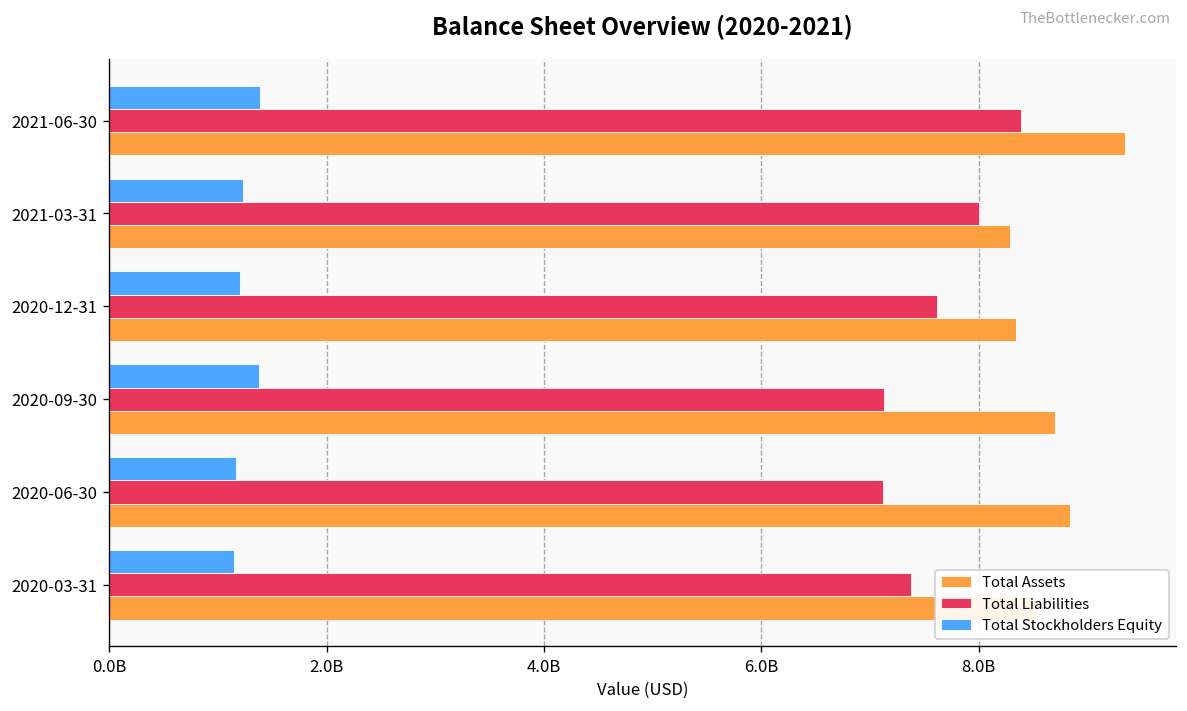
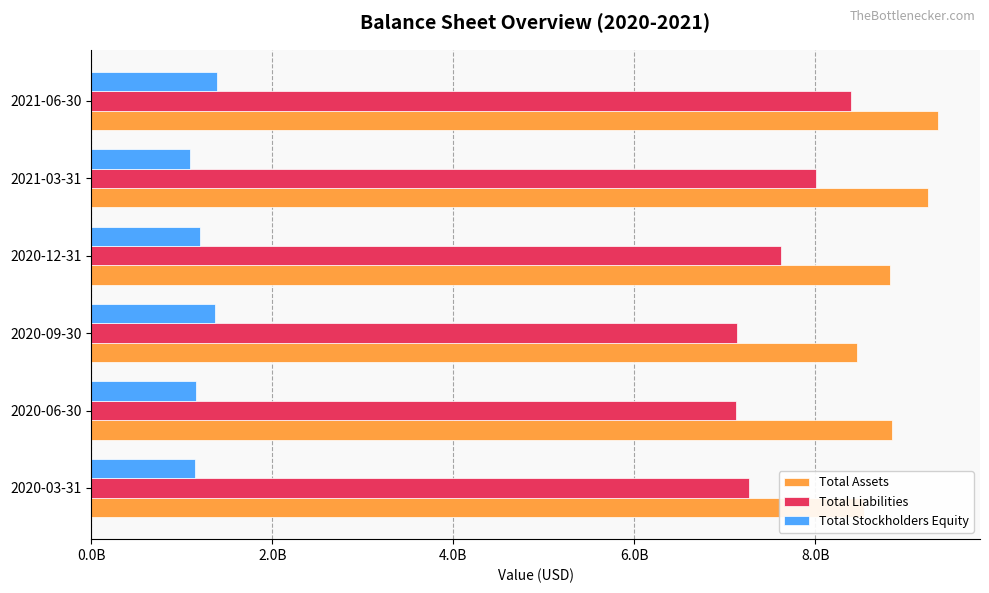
  {
    "Total Assets": {
      "2021-06-30": 9300000000,
-     "2021-03-31": 8300000000,
-     "2020-12-31": 8300000000,
-     "2020-09-30": 8700000000,
+     "2021-03-31": 9200000000,
+     "2020-12-31": 8800000000,
+     "2020-09-30": 8500000000,
      "2020-06-30": 8800000000
    },
    "Total Liabilities": {
      "2021-06-30": 8400000000,
      "2021-03-31": 8000000000,
      "2020-12-31": 7600000000,
      "2020-09-30": 7100000000,
      "2020-06-30": 7100000000,
-     "2020-03-31": 7400000000
+     "2020-03-31": 7300000000
    },
    "Total Stockholders Equity": {
      "2021-06-30": 1400000000,
-     "2021-03-31": 1200000000,
+     "2021-03-31": 1100000000,
      "2020-12-31": 1200000000,
      "2020-09-30": 1400000000,
      "2020-06-30": 1200000000,
      "2020-03-31": 1100000000
    }
  }
